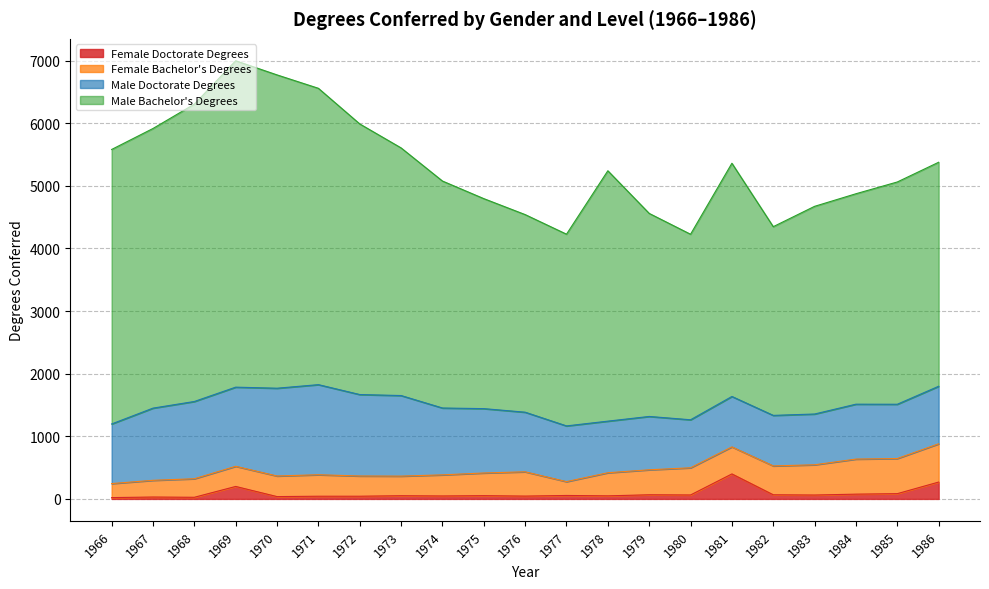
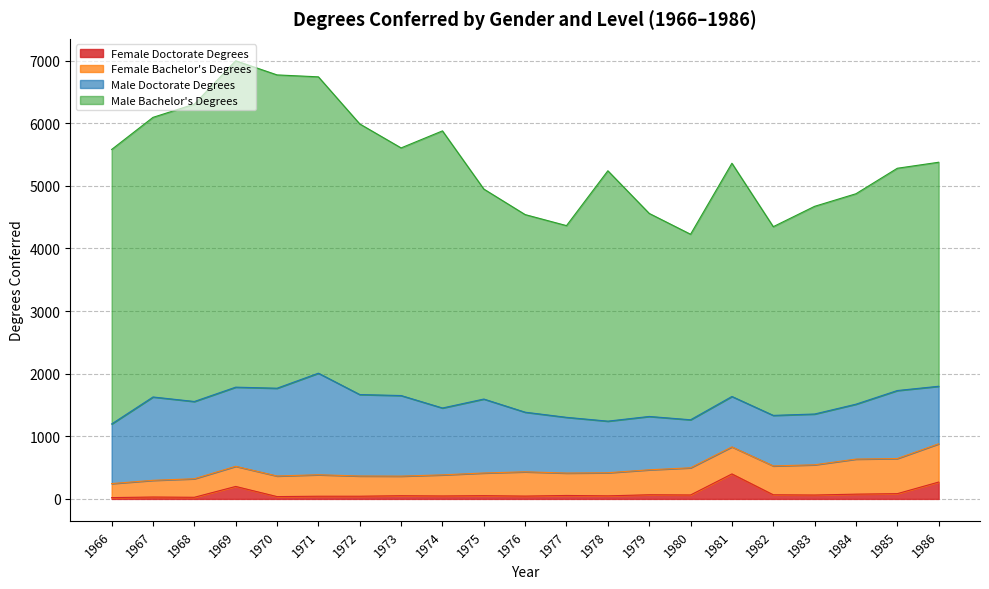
  {
    "Female Doctorate Degrees": {
      "1966": 0,
      "1967": 0,
      "1968": 0,
      "1969": 200,
      "1970": 0,
      "1971": 0,
      "1972": 0,
      "1973": 100,
      "1974": 0,
      "1975": 100,
      "1976": 0,
      "1977": 100,
      "1978": 0,
      "1979": 100,
      "1980": 100,
      "1981": 400,
      "1982": 100,
      "1983": 100,
      "1984": 100,
      "1985": 100,
      "1986": 300
    },
    "Female Bachelor's Degrees": {
      "1966": 200,
      "1967": 300,
      "1968": 300,
      "1969": 300,
      "1970": 300,
      "1971": 300,
      "1972": 300,
      "1973": 300,
      "1974": 300,
      "1975": 400,
      "1976": 400,
-     "1977": 200,
+     "1977": 400,
      "1978": 400,
      "1979": 400,
      "1980": 400,
      "1981": 400,
      "1982": 500,
      "1983": 500,
      "1984": 600,
      "1985": 600,
      "1986": 600
    },
    "Male Doctorate Degrees": {
      "1966": 1000,
-     "1967": 1200,
+     "1967": 1300,
      "1968": 1200,
      "1969": 1300,
      "1970": 1400,
-     "1971": 1400,
+     "1971": 1600,
      "1972": 1300,
      "1973": 1300,
      "1974": 1100,
-     "1975": 1000,
+     "1975": 1200,
      "1976": 1000,
      "1977": 900,
      "1978": 800,
      "1979": 900,
      "1980": 800,
      "1981": 800,
      "1982": 800,
      "1983": 800,
      "1984": 900,
-     "1985": 900,
+     "1985": 1100,
      "1986": 900
    },
    "Male Bachelor's Degrees": {
      "1966": 4400,
      "1967": 4500,
      "1970": 5000,
      "1971": 4700,
      "1972": 4300,
      "1973": 4000,
-     "1974": 3600,
+     "1974": 4400,
      "1975": 3400,
      "1976": 3200,
      "1977": 3100,
      "1978": 4000,
      "1979": 3200,
      "1980": 3000,
      "1981": 3700,
      "1982": 3000,
      "1983": 3300,
      "1984": 3400,
      "1985": 3600,
      "1986": 3600
    }
  }
